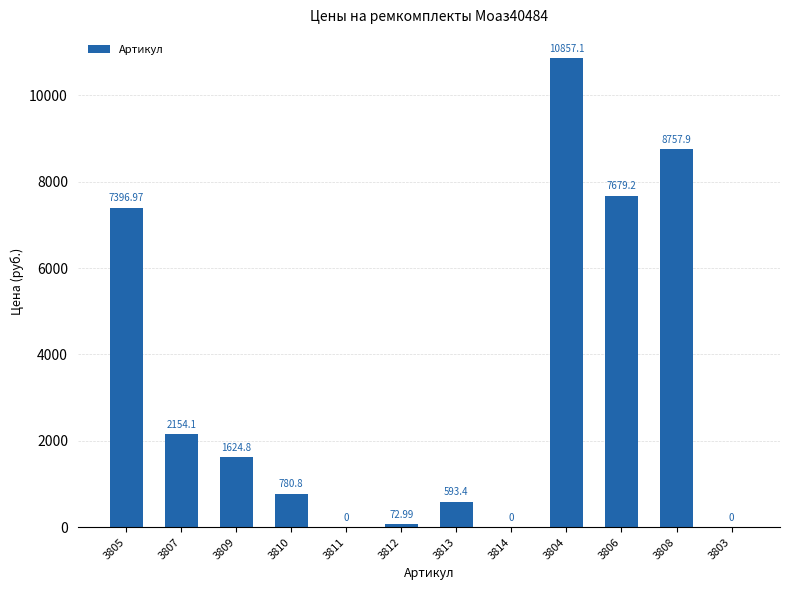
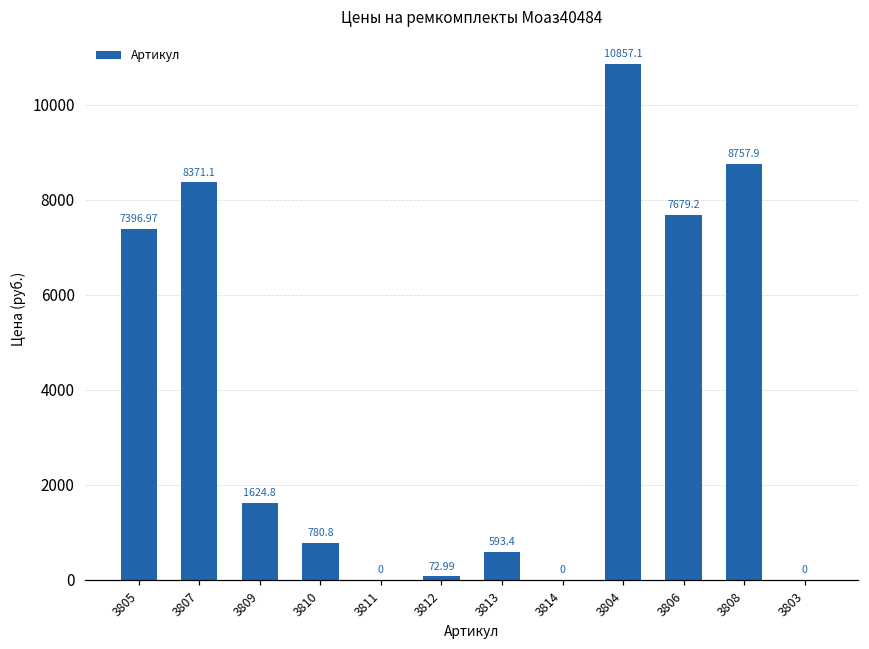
  {
    "3805": 7396.97,
-   "3807": 2154.1,
+   "3807": 8371.1,
    "3809": 1624.8,
    "3810": 780.8,
    "3811": 0,
    "3812": 72.99,
    "3813": 593.4,
    "3814": 0,
    "3804": 10857.1,
    "3806": 7679.2,
    "3808": 8757.9,
    "3803": 0
  }
